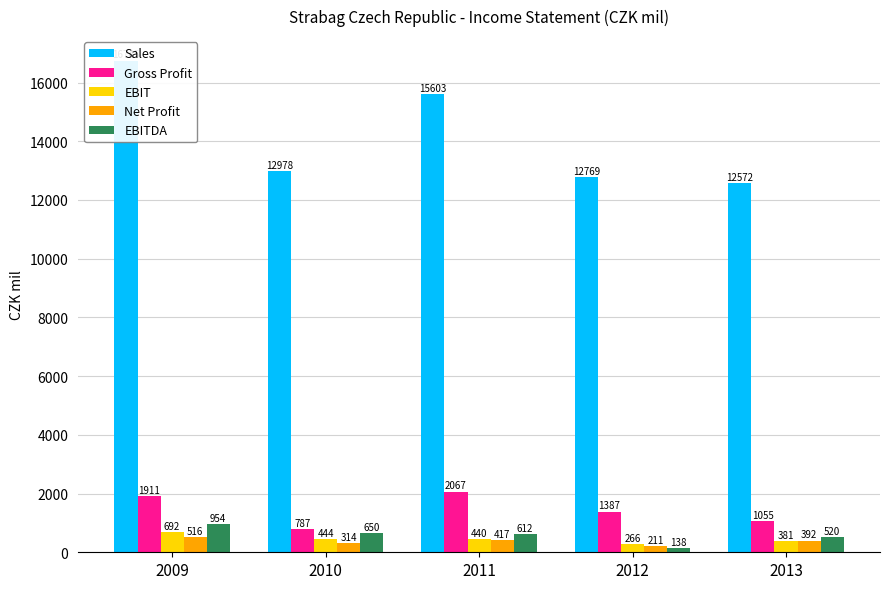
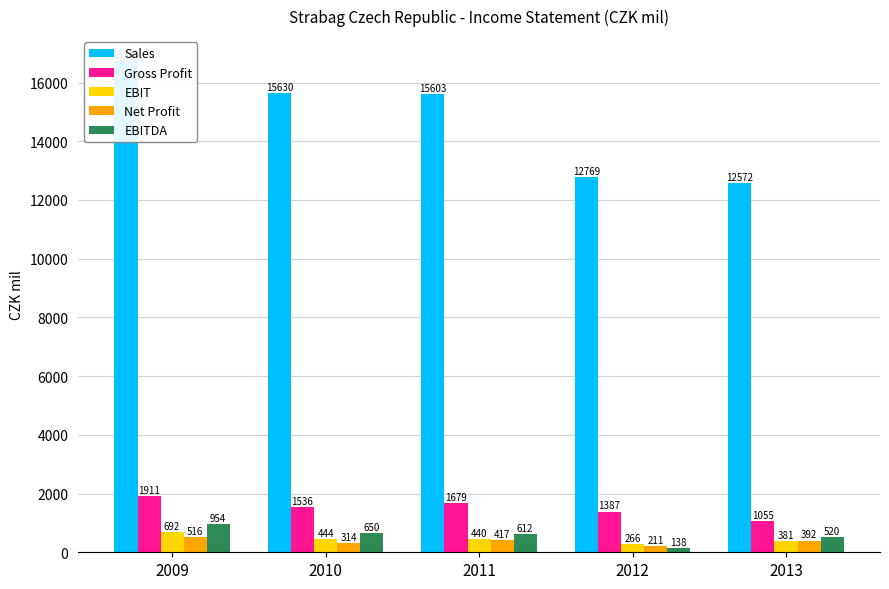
  {
    "Sales": {
-     "2010": 12978,
+     "2010": 15630,
      "2011": 15603,
      "2012": 12769,
      "2013": 12572
    },
    "Gross Profit": {
      "2009": 1911,
-     "2010": 787,
-     "2011": 2067,
+     "2010": 1536,
+     "2011": 1679,
      "2012": 1387,
      "2013": 1055
    },
    "EBITDA": {
      "2009": 954,
      "2010": 650,
      "2011": 612,
      "2012": 138,
      "2013": 520
    }
  }
